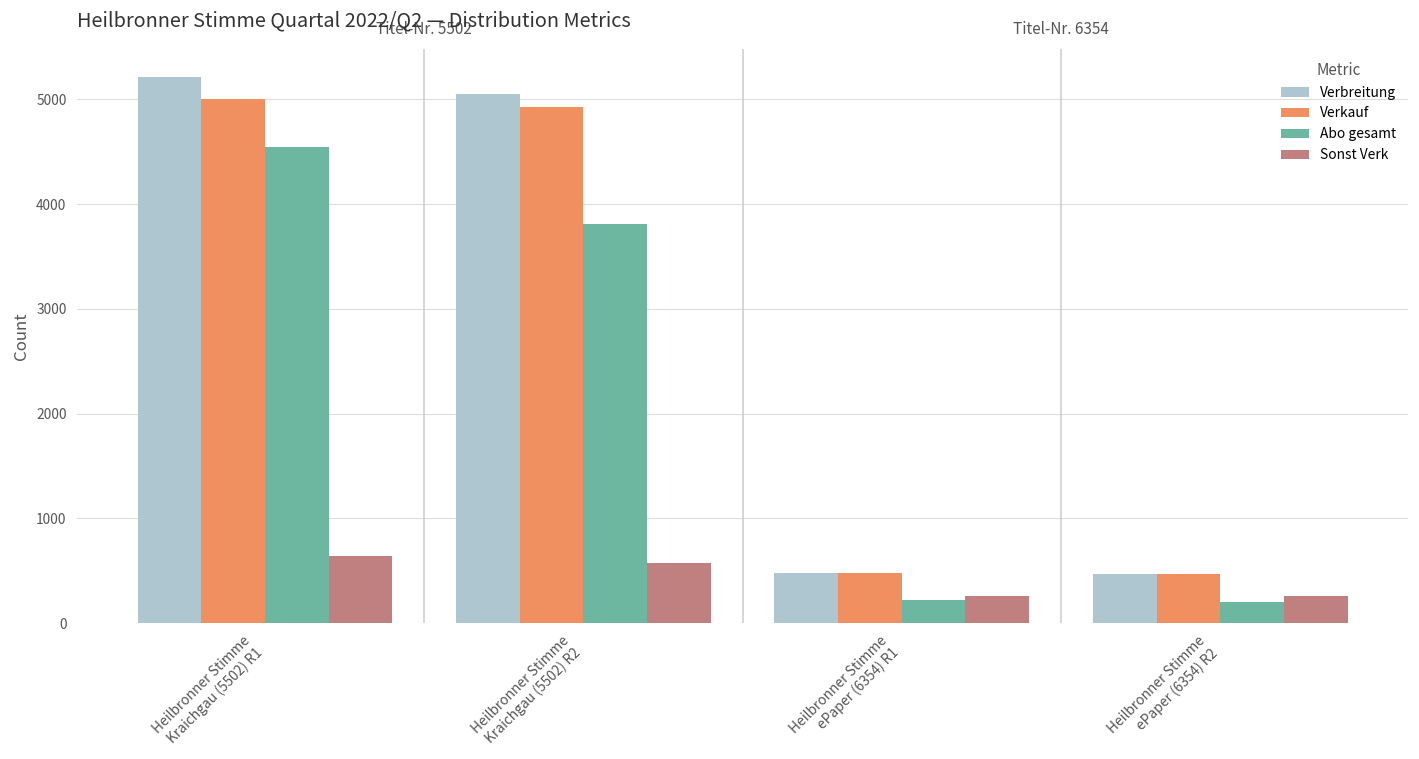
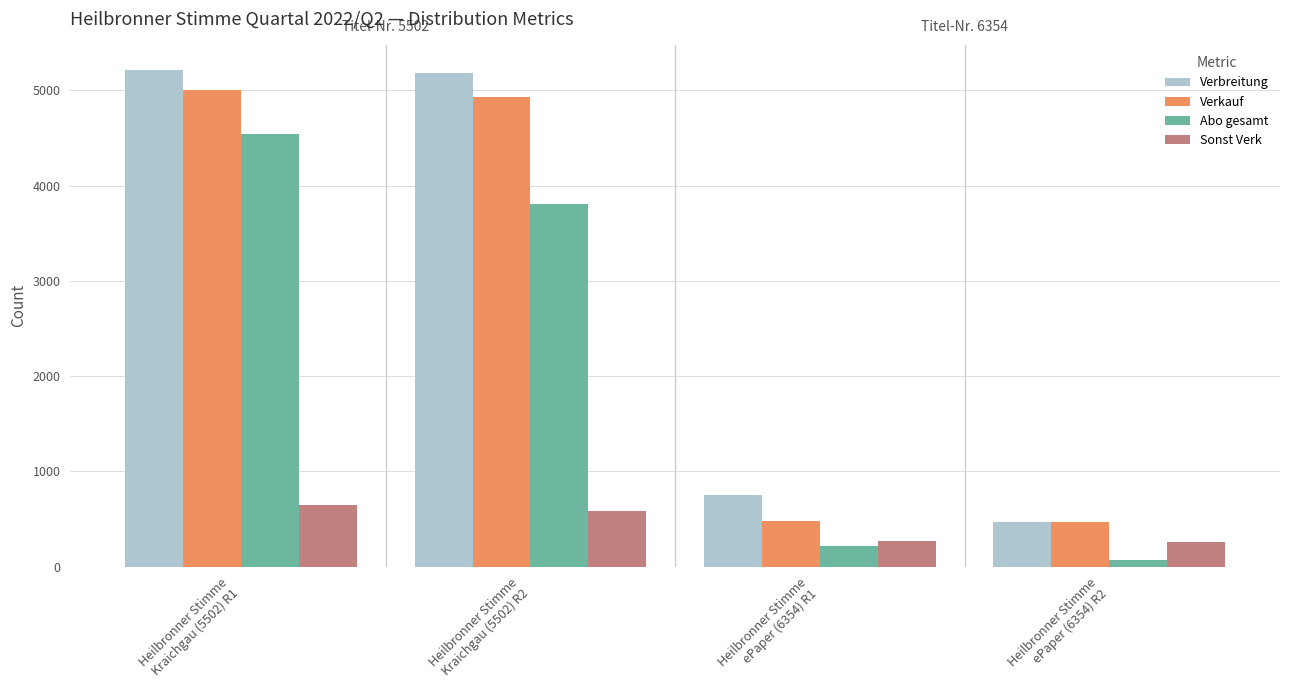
  {
    "Verbreitung": {
      "Heilbronner Stimme Kraichgau (5502) R1": 5200,
-     "Heilbronner Stimme Kraichgau (5502) R2": 5100,
-     "Heilbronner Stimme ePaper (6354) R1": 500,
+     "Heilbronner Stimme Kraichgau (5502) R2": 5200,
+     "Heilbronner Stimme ePaper (6354) R1": 700,
      "Heilbronner Stimme ePaper (6354) R2": 500
    },
    "Abo gesamt": {
      "Heilbronner Stimme Kraichgau (5502) R1": 4500,
      "Heilbronner Stimme Kraichgau (5502) R2": 3800,
      "Heilbronner Stimme ePaper (6354) R1": 200,
-     "Heilbronner Stimme ePaper (6354) R2": 200
+     "Heilbronner Stimme ePaper (6354) R2": 100
    }
  }
